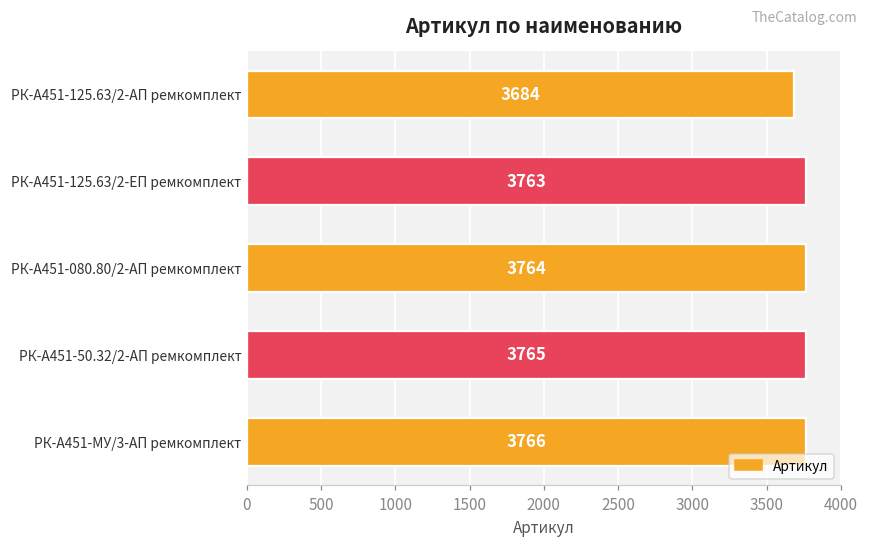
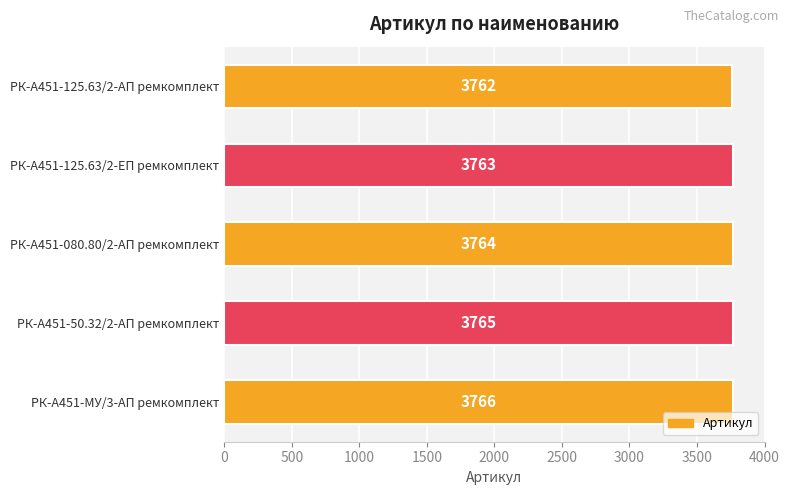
  {
-   "РК-А451-125.63/2-АП ремкомплект": 3684,
+   "РК-А451-125.63/2-АП ремкомплект": 3762,
    "РК-А451-125.63/2-ЕП ремкомплект": 3763,
    "РК-А451-080.80/2-АП ремкомплект": 3764,
    "РК-А451-50.32/2-АП ремкомплект": 3765,
    "РК-А451-МУ/3-АП ремкомплект": 3766
  }
